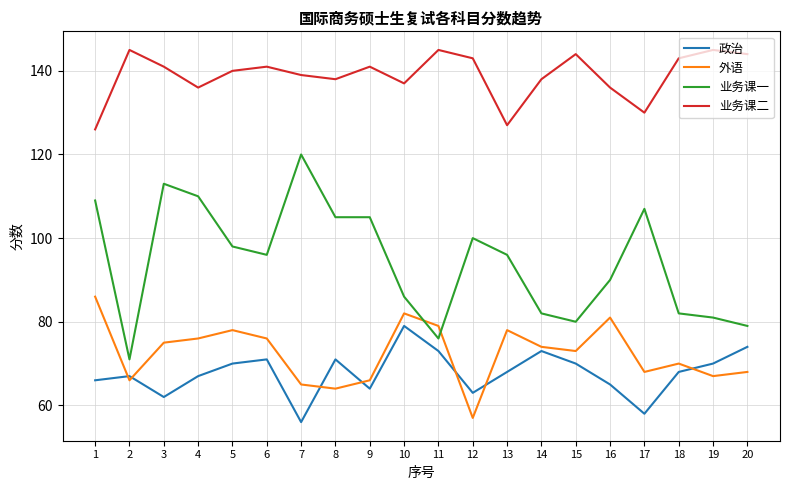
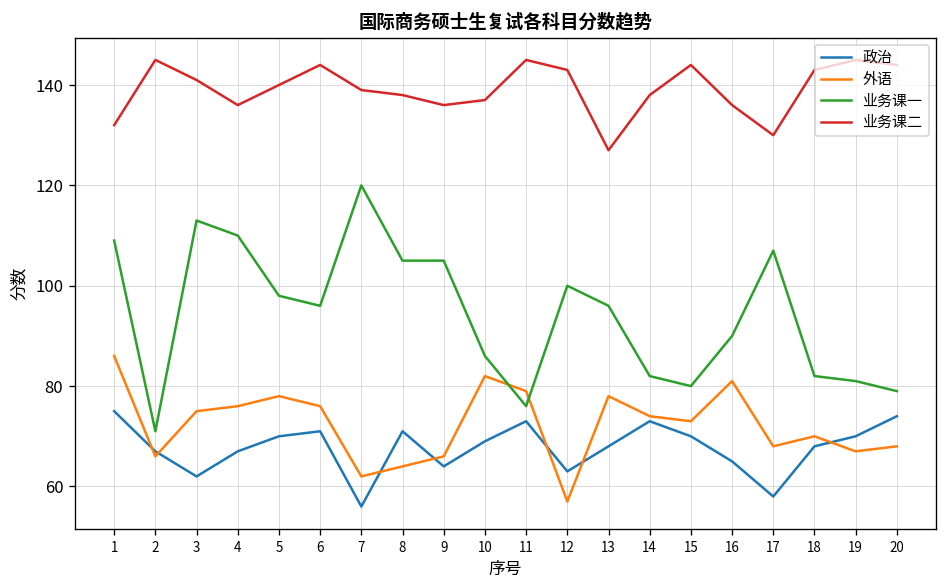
  {
    "政治": {
-     "1": 66,
+     "1": 75,
      "2": 67,
      "3": 62,
      "4": 67,
      "5": 70,
      "6": 71,
      "7": 56,
      "8": 71,
      "9": 64,
-     "10": 79,
+     "10": 69,
      "11": 73,
      "12": 63,
      "13": 68,
      "14": 73,
      "15": 70,
      "16": 65,
      "17": 58,
      "18": 68,
      "19": 70,
      "20": 74
    },
    "外语": {
      "1": 86,
      "2": 66,
      "3": 75,
      "4": 76,
      "5": 78,
      "6": 76,
-     "7": 65,
+     "7": 62,
      "8": 64,
      "9": 66,
      "10": 82,
      "11": 79,
      "12": 57,
      "13": 78,
      "14": 74,
      "15": 73,
      "16": 81,
      "17": 68,
      "18": 70,
      "19": 67,
      "20": 68
    },
    "业务课一": {
      "1": 109,
      "2": 71,
      "3": 113,
      "4": 110,
      "5": 98,
      "6": 96,
      "7": 120,
      "8": 105,
      "9": 105,
      "10": 86,
      "11": 76,
      "12": 100,
      "13": 96,
      "14": 82,
      "15": 80,
      "16": 90,
      "17": 107,
      "18": 82,
      "19": 81,
      "20": 79
    },
    "业务课二": {
-     "1": 126,
+     "1": 132,
      "2": 145,
      "3": 141,
      "4": 136,
      "5": 140,
-     "6": 141,
+     "6": 144,
      "7": 139,
      "8": 138,
-     "9": 141,
+     "9": 136,
      "10": 137,
      "11": 145,
      "12": 143,
      "13": 127,
      "14": 138,
      "15": 144,
      "16": 136,
      "17": 130,
      "18": 143
    }
  }
